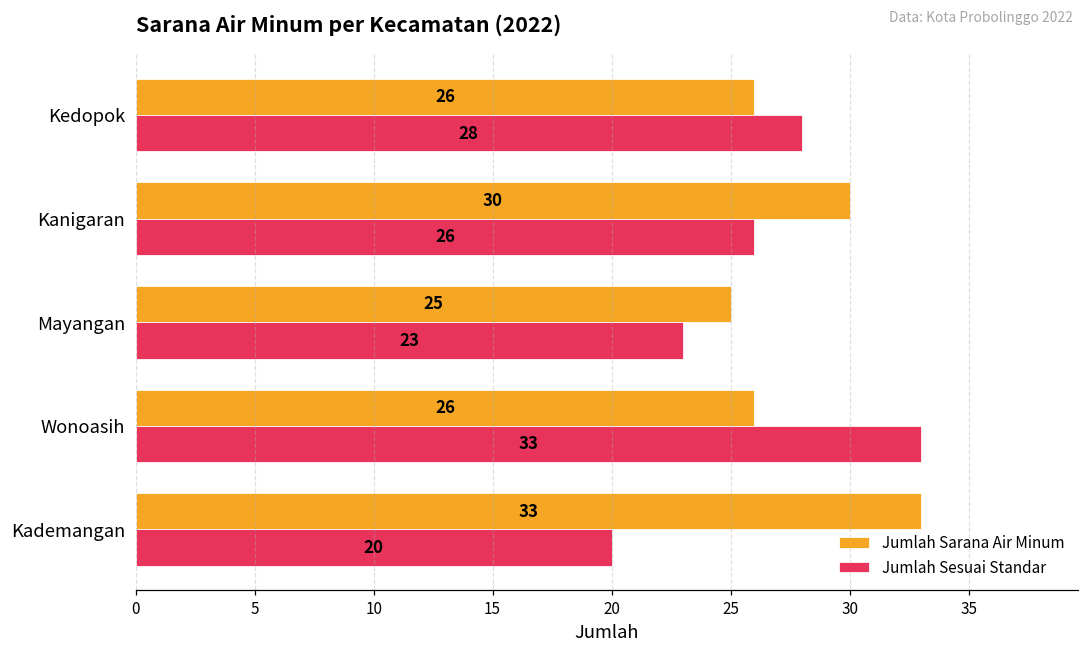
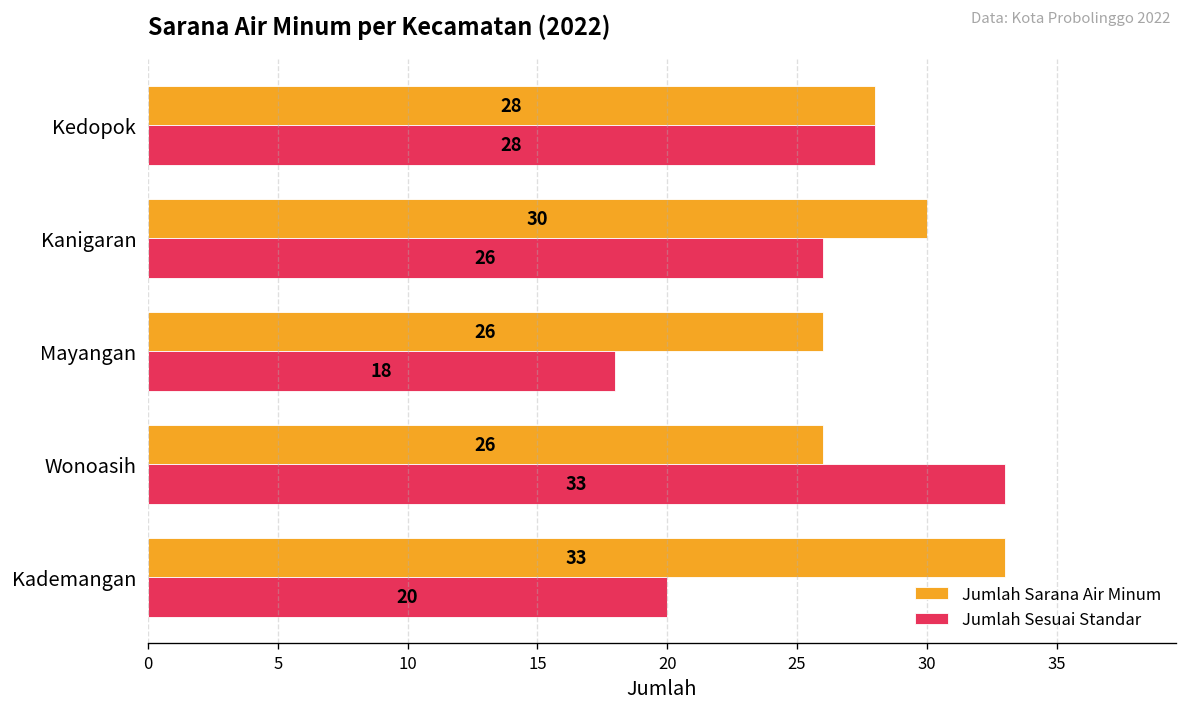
  {
    "Jumlah Sarana Air Minum": {
-     "Kedopok": 26,
+     "Kedopok": 28,
      "Kanigaran": 30,
-     "Mayangan": 25,
+     "Mayangan": 26,
      "Wonoasih": 26,
      "Kademangan": 33
    },
    "Jumlah Sesuai Standar": {
      "Kedopok": 28,
      "Kanigaran": 26,
-     "Mayangan": 23,
+     "Mayangan": 18,
      "Wonoasih": 33,
      "Kademangan": 20
    }
  }
